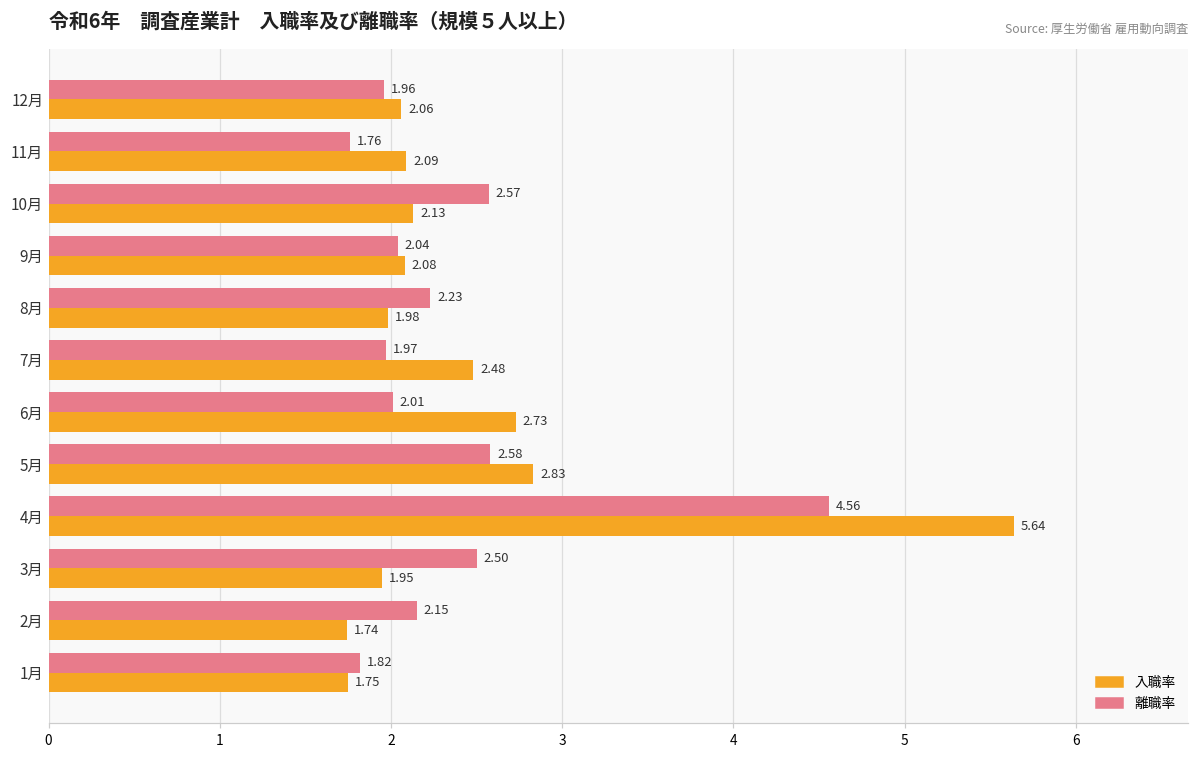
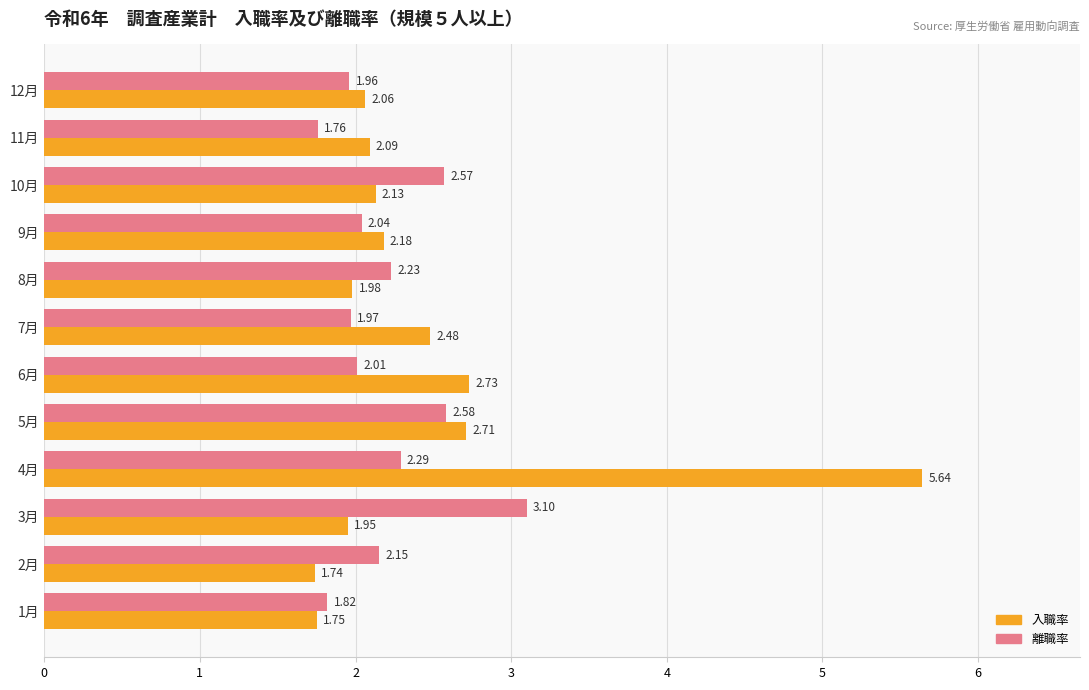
  {
    "入職率": {
      "12月": 2.06,
      "11月": 2.09,
      "10月": 2.13,
-     "9月": 2.08,
+     "9月": 2.18,
      "8月": 1.98,
      "7月": 2.48,
      "6月": 2.73,
-     "5月": 2.83,
+     "5月": 2.71,
      "4月": 5.64,
      "3月": 1.95,
      "2月": 1.74,
      "1月": 1.75
    },
    "離職率": {
      "12月": 1.96,
      "11月": 1.76,
      "10月": 2.57,
      "9月": 2.04,
      "8月": 2.23,
      "7月": 1.97,
      "6月": 2.01,
      "5月": 2.58,
-     "4月": 4.56,
-     "3月": 2.50,
+     "4月": 2.29,
+     "3月": 3.10,
      "2月": 2.15,
      "1月": 1.82
    }
  }
